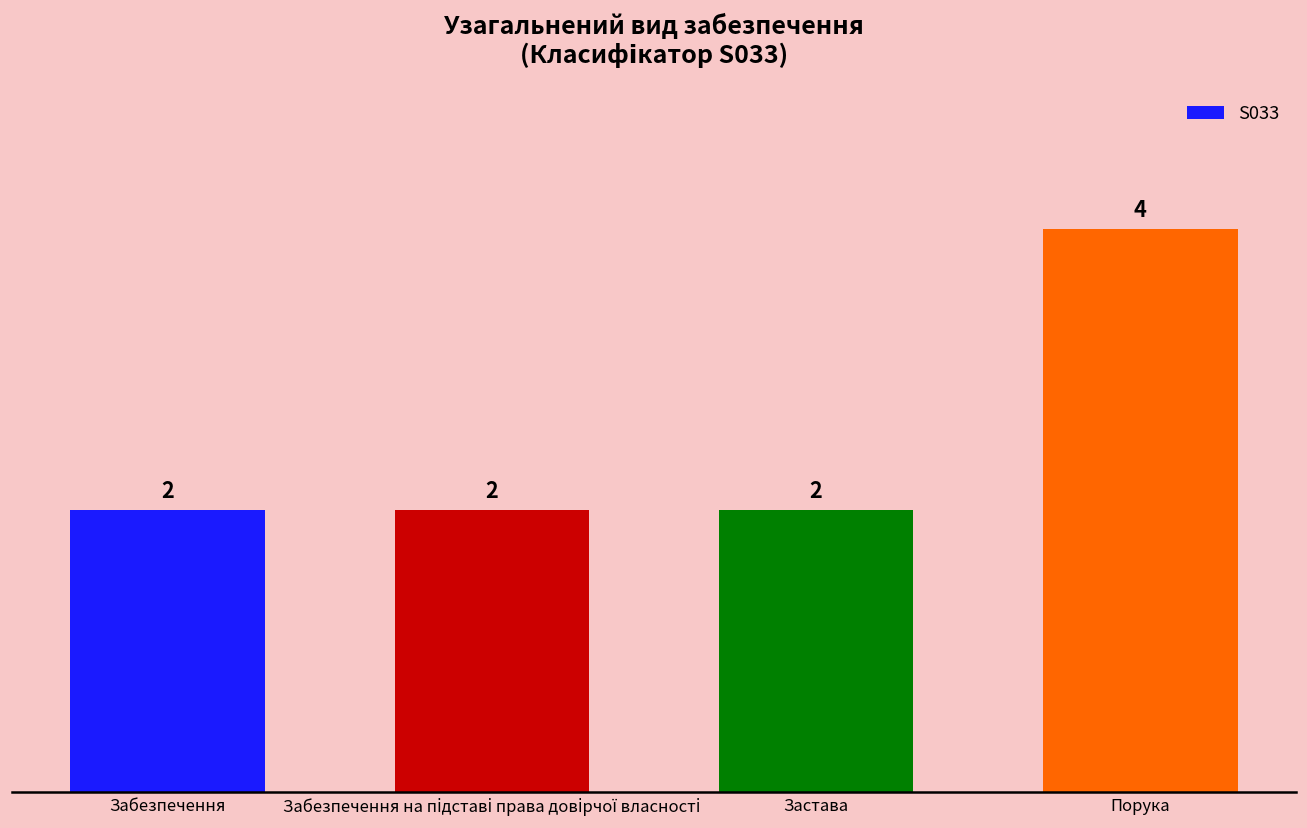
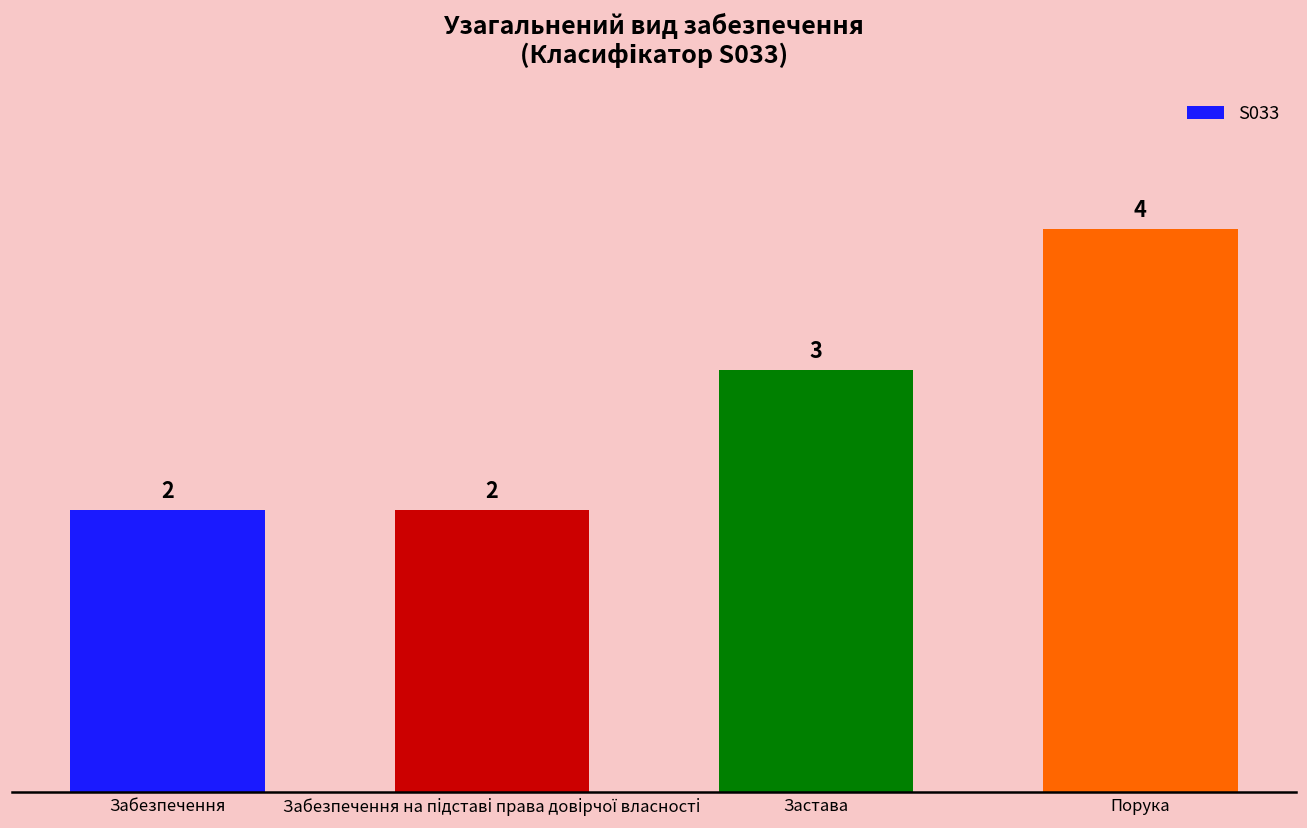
  {
    "Забезпечення": 2,
    "Забезпечення на підставі права довірчої власності": 2,
-   "Застава": 2,
+   "Застава": 3,
    "Порука": 4
  }
